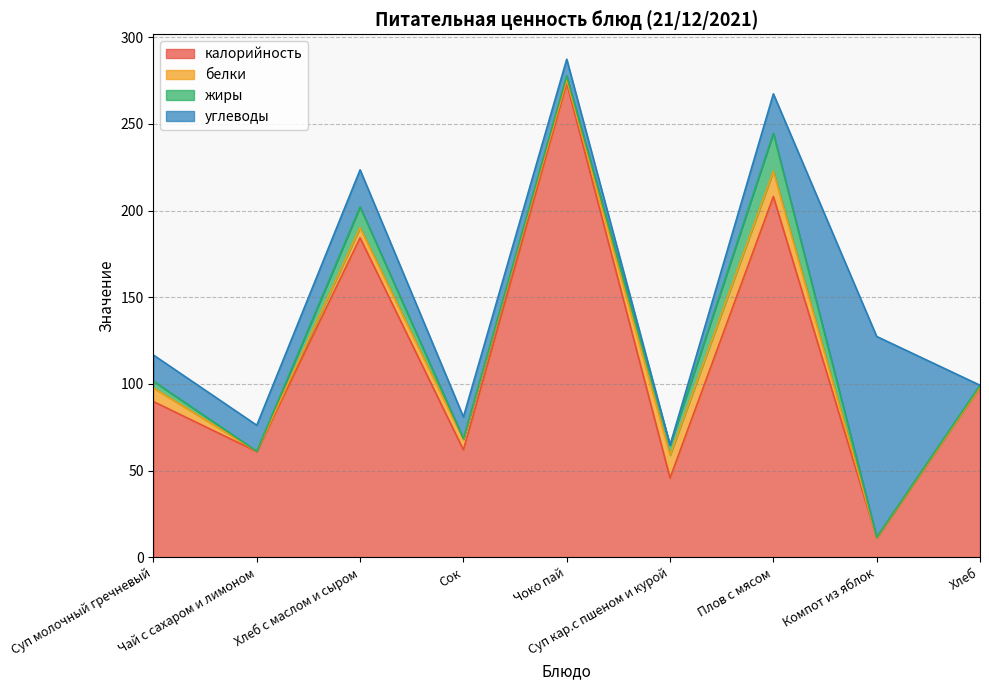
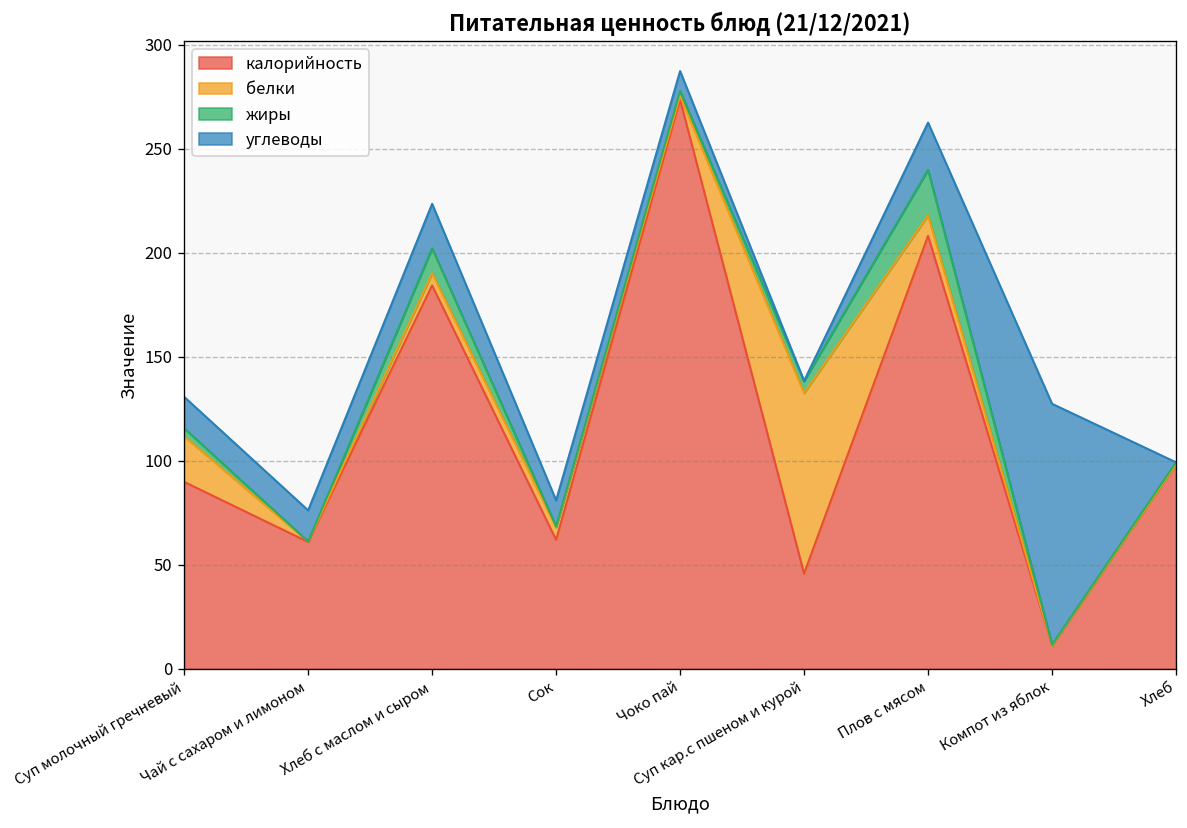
  {
    "калорийность": {
      "Суп молочный гречневый": 90,
      "Хлеб с маслом и сыром": 184,
      "Сок": 62,
      "Чоко пай": 274,
      "Суп кар.с пшеном и курой": 46,
      "Плов с мясом": 208
    },
    "белки": {
-     "Суп молочный гречневый": 8,
+     "Суп молочный гречневый": 22,
      "Хлеб с маслом и сыром": 6,
      "Чоко пай": 2,
-     "Суп кар.с пшеном и курой": 13,
-     "Плов с мясом": 15
+     "Суп кар.с пшеном и курой": 87,
+     "Плов с мясом": 10
    },
    "жиры": {
      "Суп молочный гречневый": 4,
      "Хлеб с маслом и сыром": 12,
      "Чоко пай": 2,
      "Плов с мясом": 22
    },
    "углеводы": {
      "Суп молочный гречневый": 15,
      "Чай с сахаром и лимоном": 15,
      "Хлеб с маслом и сыром": 21,
      "Сок": 13,
      "Чоко пай": 10,
      "Плов с мясом": 23,
      "Компот из яблок": 116
    }
  }
